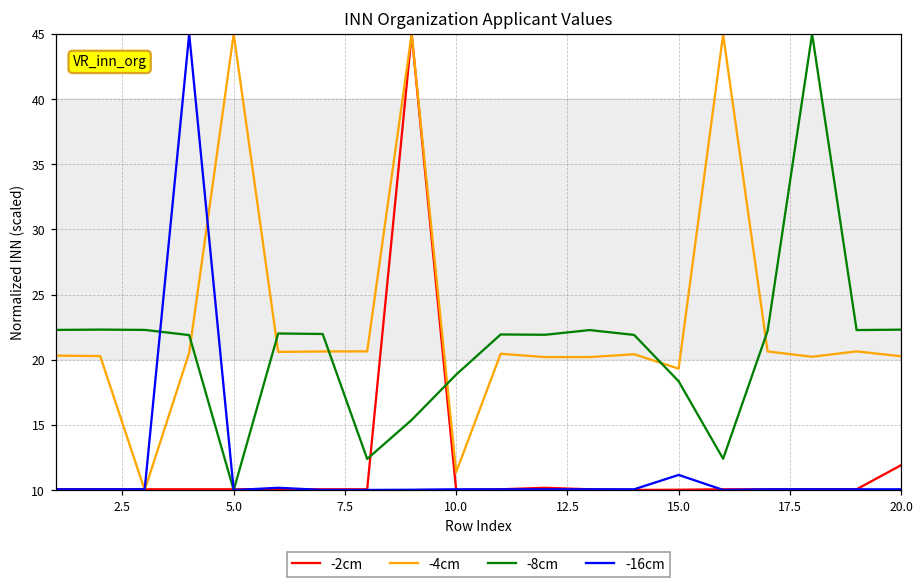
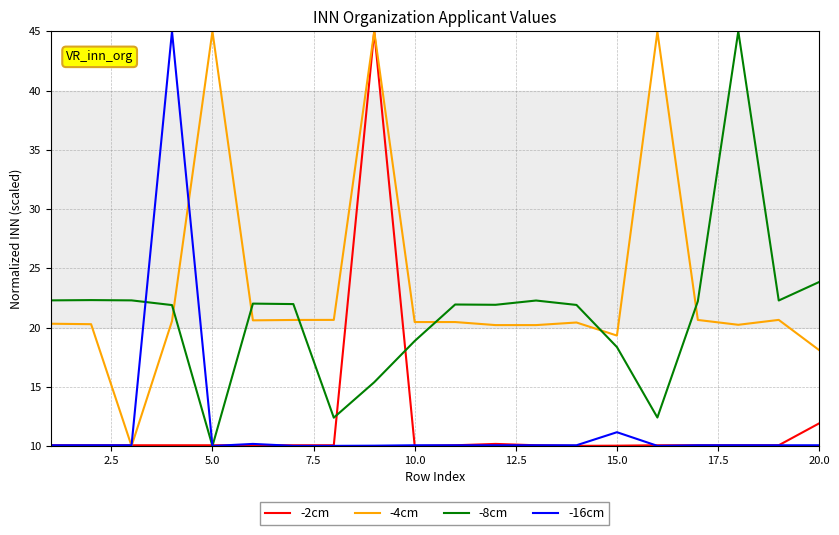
  {
    "-2cm": {
      "15.0": 10.0,
      "20.0": 11.9
    },
    "-4cm": {
      "5.0": 45.0,
-     "10.0": 11.4,
+     "10.0": 20.5,
      "15.0": 19.3,
-     "20.0": 20.3
+     "20.0": 18.1
    },
    "-8cm": {
      "10.0": 18.9,
      "15.0": 18.3,
-     "20.0": 22.3
+     "20.0": 23.8
    },
    "-16cm": {
      "15.0": 11.2,
      "20.0": 10.1
    }
  }
